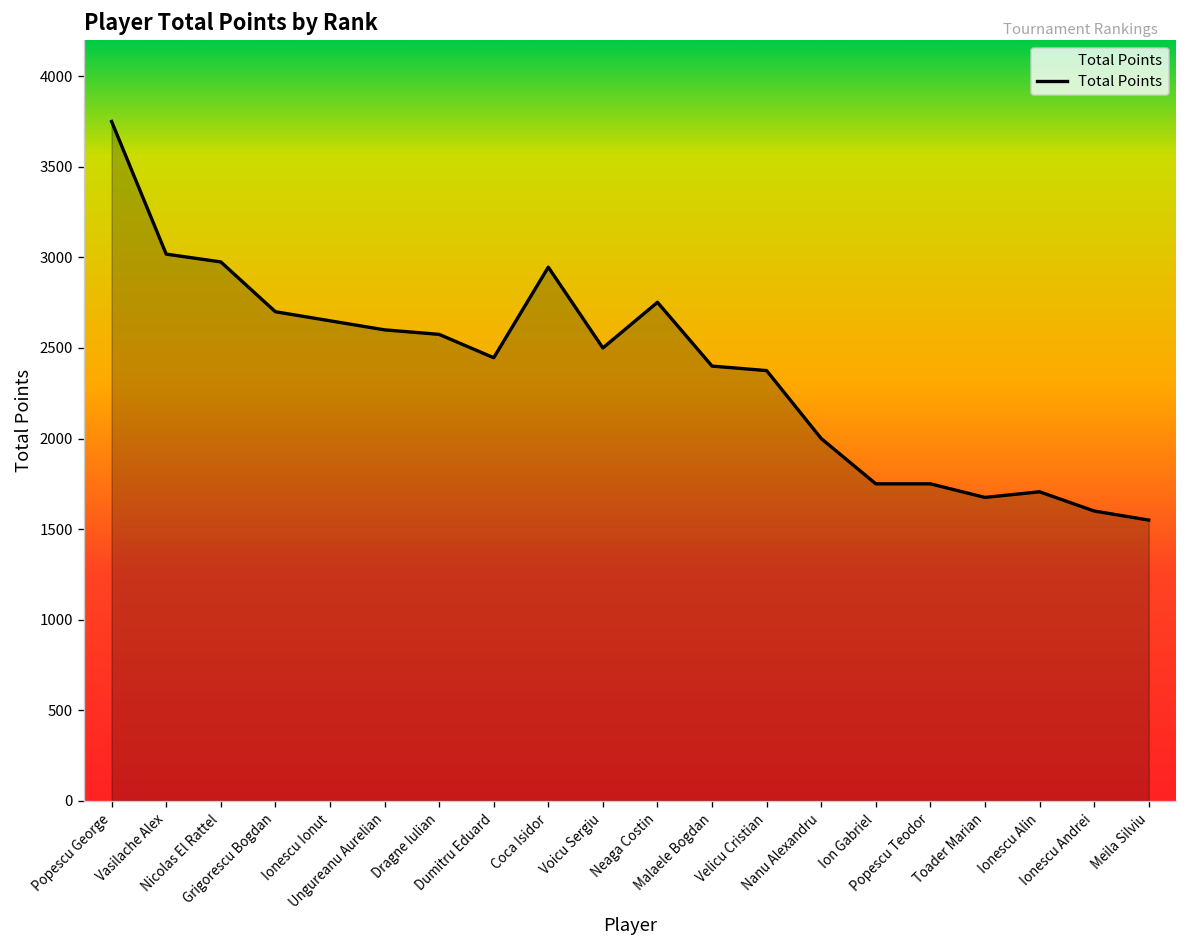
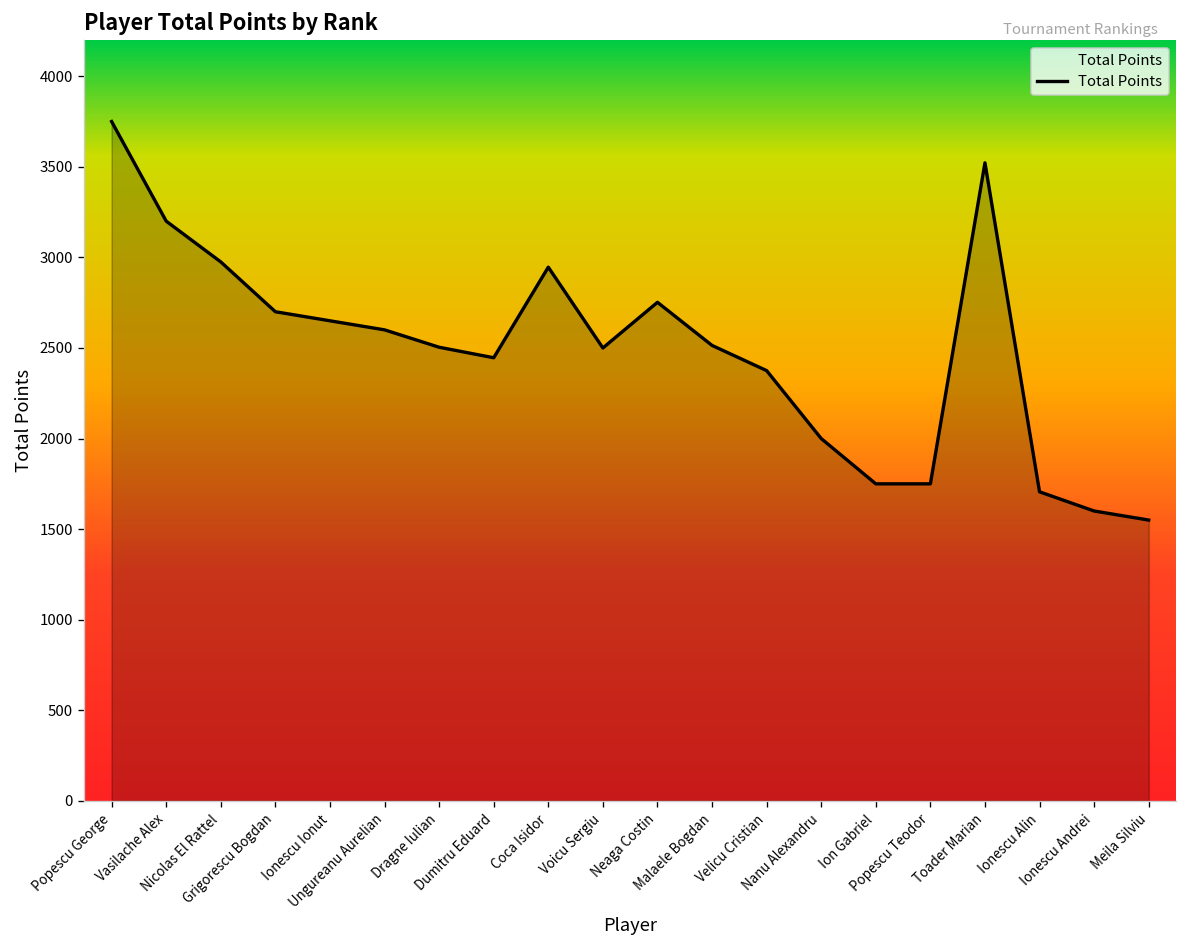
  {
    "Popescu George": 3750,
-   "Vasilache Alex": 3020,
+   "Vasilache Alex": 3200,
    "Nicolas El Rattel": 2980,
    "Grigorescu Bogdan": 2700,
    "Ionescu Ionut": 2650,
    "Ungureanu Aurelian": 2600,
-   "Dragne Iulian": 2580,
+   "Dragne Iulian": 2500,
    "Dumitru Eduard": 2450,
    "Coca Isidor": 2950,
    "Voicu Sergiu": 2500,
    "Neaga Costin": 2750,
-   "Malaele Bogdan": 2400,
+   "Malaele Bogdan": 2510,
    "Velicu Cristian": 2380,
    "Nanu Alexandru": 2000,
    "Ion Gabriel": 1750,
    "Popescu Teodor": 1750,
-   "Toader Marian": 1680,
+   "Toader Marian": 3520,
    "Ionescu Alin": 1710,
    "Ionescu Andrei": 1600,
    "Meila Silviu": 1550
  }
